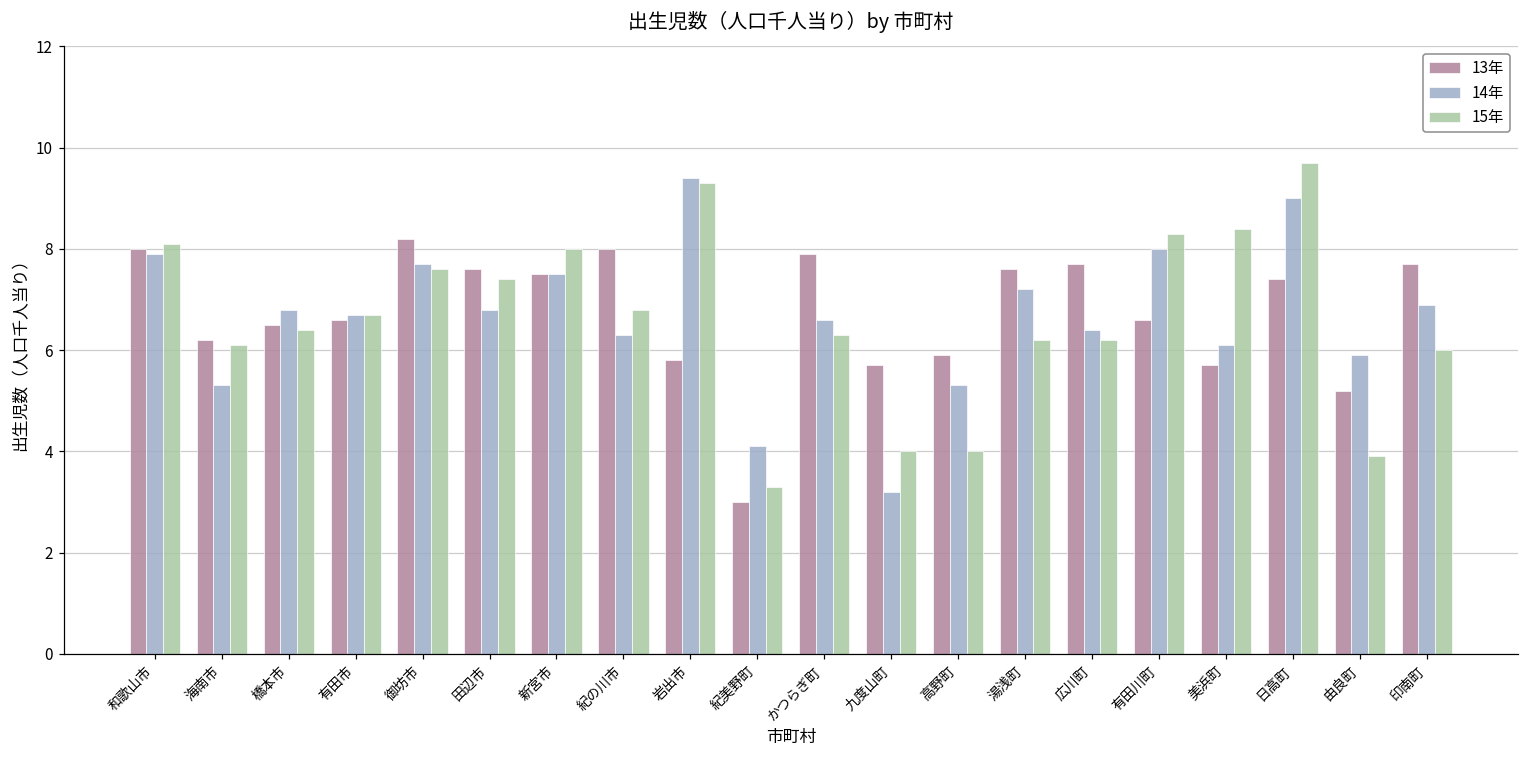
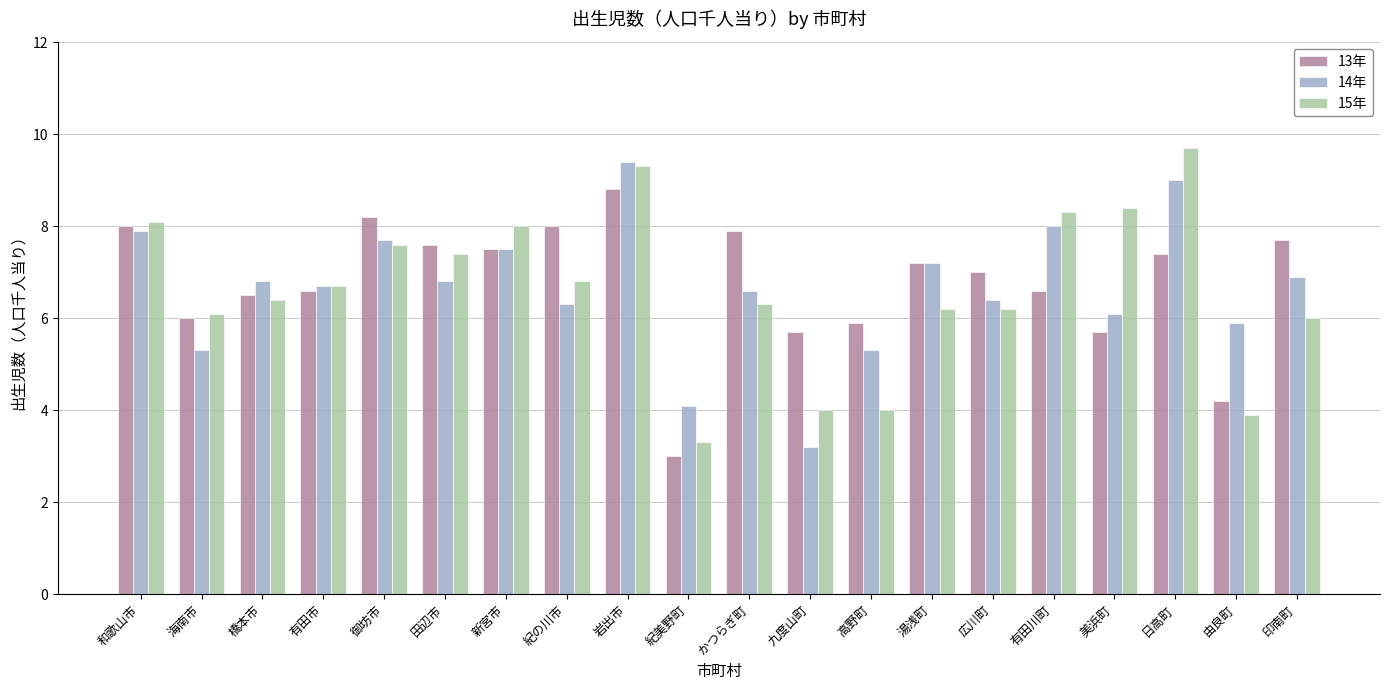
  {
    "13年": {
      "和歌山市": 8.0,
-     "海南市": 6.2,
+     "海南市": 6.0,
      "橋本市": 6.5,
      "有田市": 6.6,
      "御坊市": 8.2,
      "田辺市": 7.6,
      "新宮市": 7.5,
      "紀の川市": 8.0,
-     "岩出市": 5.8,
+     "岩出市": 8.8,
      "紀美野町": 3.0,
      "かつらぎ町": 7.9,
      "九度山町": 5.7,
      "高野町": 5.9,
-     "湯浅町": 7.6,
-     "広川町": 7.7,
+     "湯浅町": 7.2,
+     "広川町": 7.0,
      "有田川町": 6.6,
      "美浜町": 5.7,
      "日高町": 7.4,
-     "由良町": 5.2,
+     "由良町": 4.2,
      "印南町": 7.7
    }
  }
